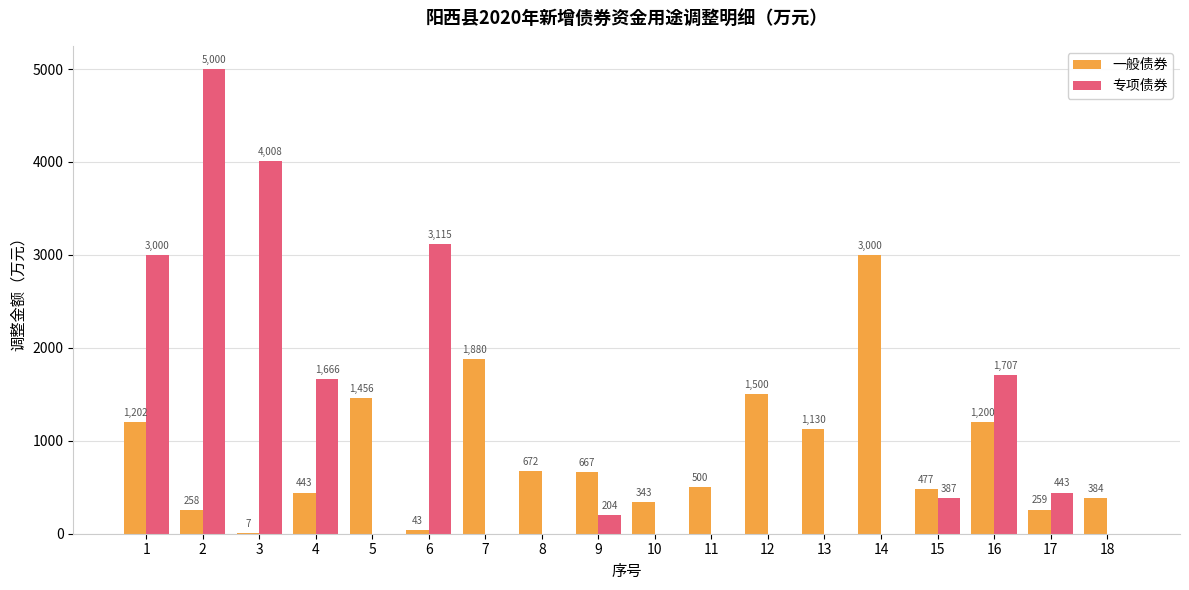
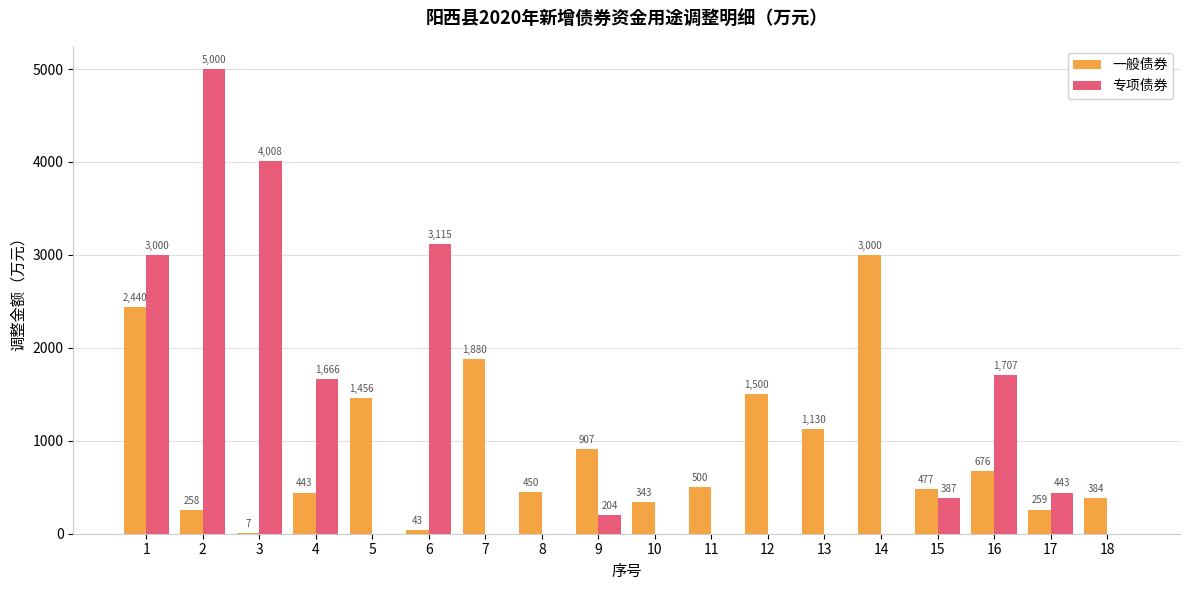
  {
    "一般债券": {
-     "1": "1,202",
+     "1": "2,440",
      "2": "258",
      "3": "7",
      "4": "443",
      "5": "1,456",
      "6": "43",
      "7": "1,880",
-     "8": "672",
-     "9": "667",
+     "8": "450",
+     "9": "907",
      "10": "343",
      "11": "500",
      "12": "1,500",
      "13": "1,130",
      "14": "3,000",
      "15": "477",
-     "16": "1,200",
+     "16": "676",
      "17": "259",
      "18": "384"
    },
    "专项债券": {
      "1": "3,000",
      "2": "5,000",
      "3": "4,008",
      "4": "1,666",
      "6": "3,115",
      "9": "204",
      "15": "387",
      "16": "1,707",
      "17": "443"
    }
  }
